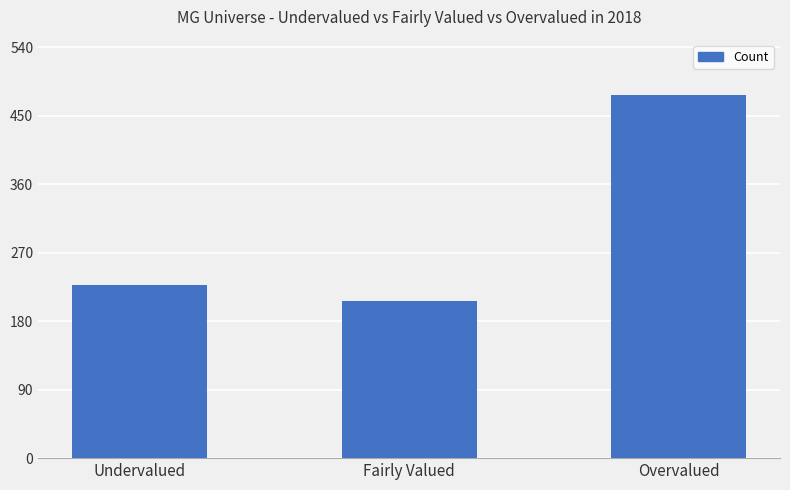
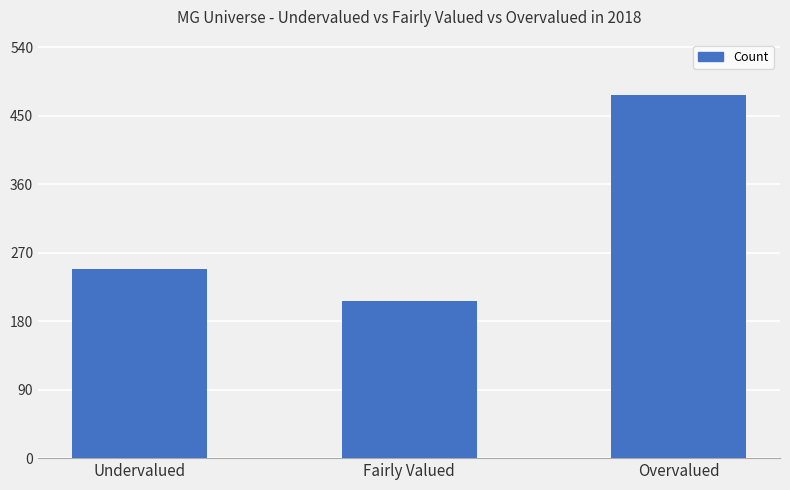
  {
-   "Undervalued": 230,
+   "Undervalued": 250,
    "Fairly Valued": 210,
    "Overvalued": 480
  }
